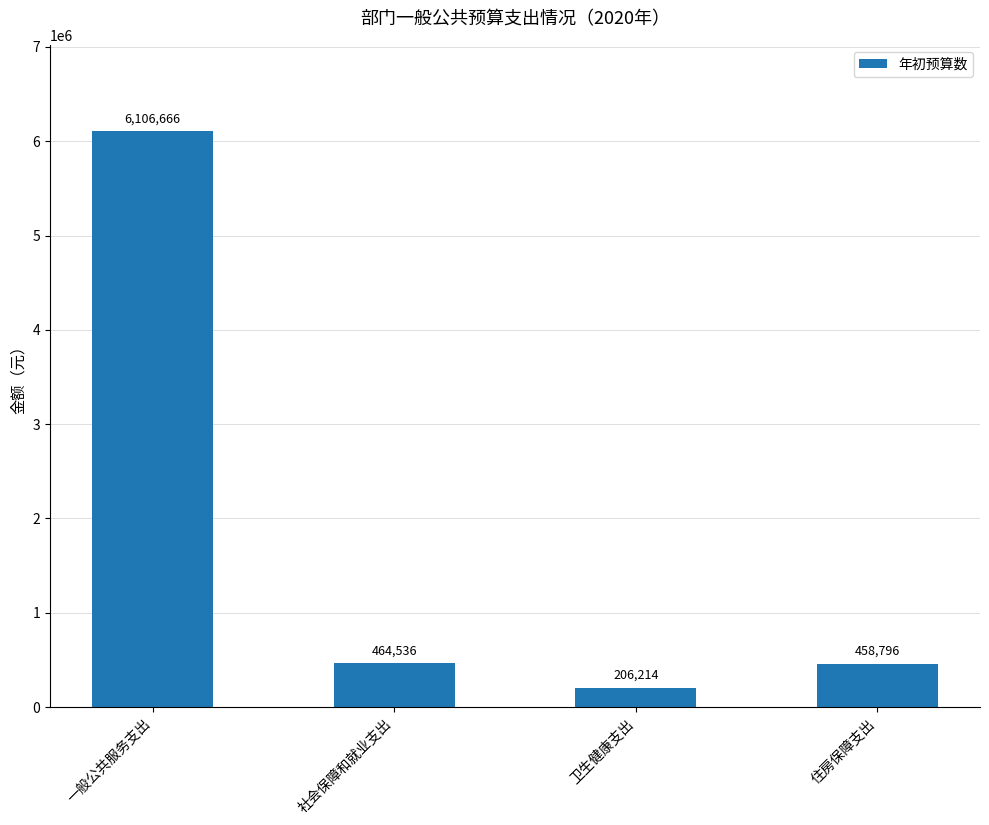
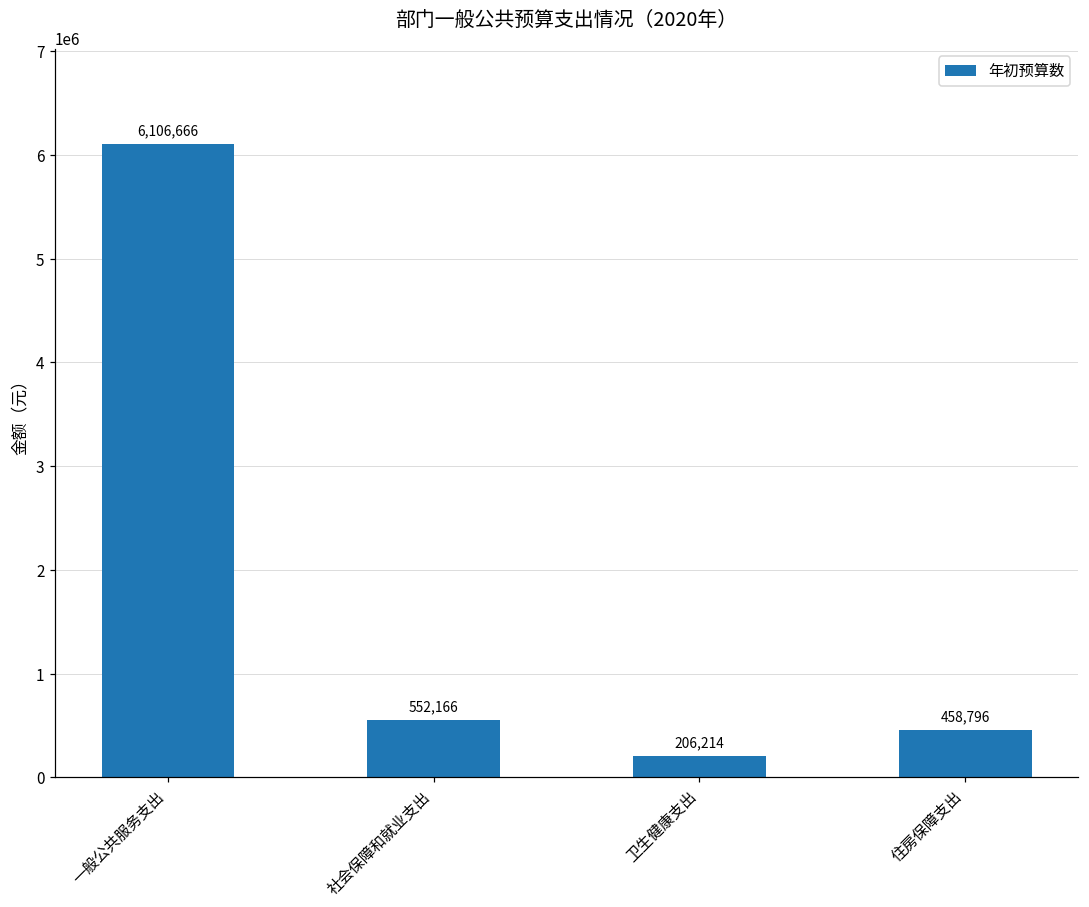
  {
    "一般公共服务支出": "6,106,666",
-   "社会保障和就业支出": "464,536",
+   "社会保障和就业支出": "552,166",
    "卫生健康支出": "206,214",
    "住房保障支出": "458,796"
  }
